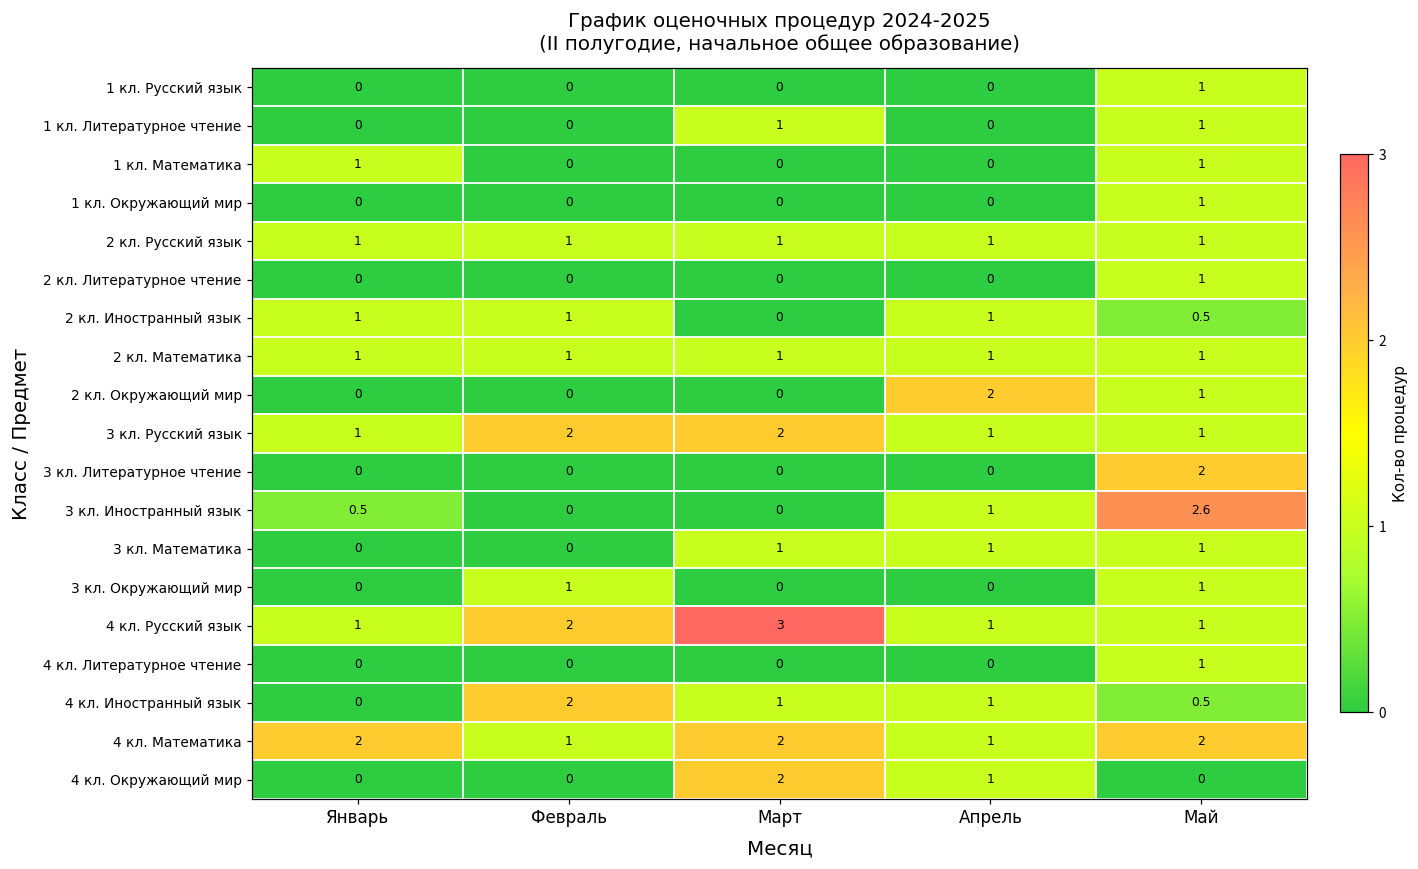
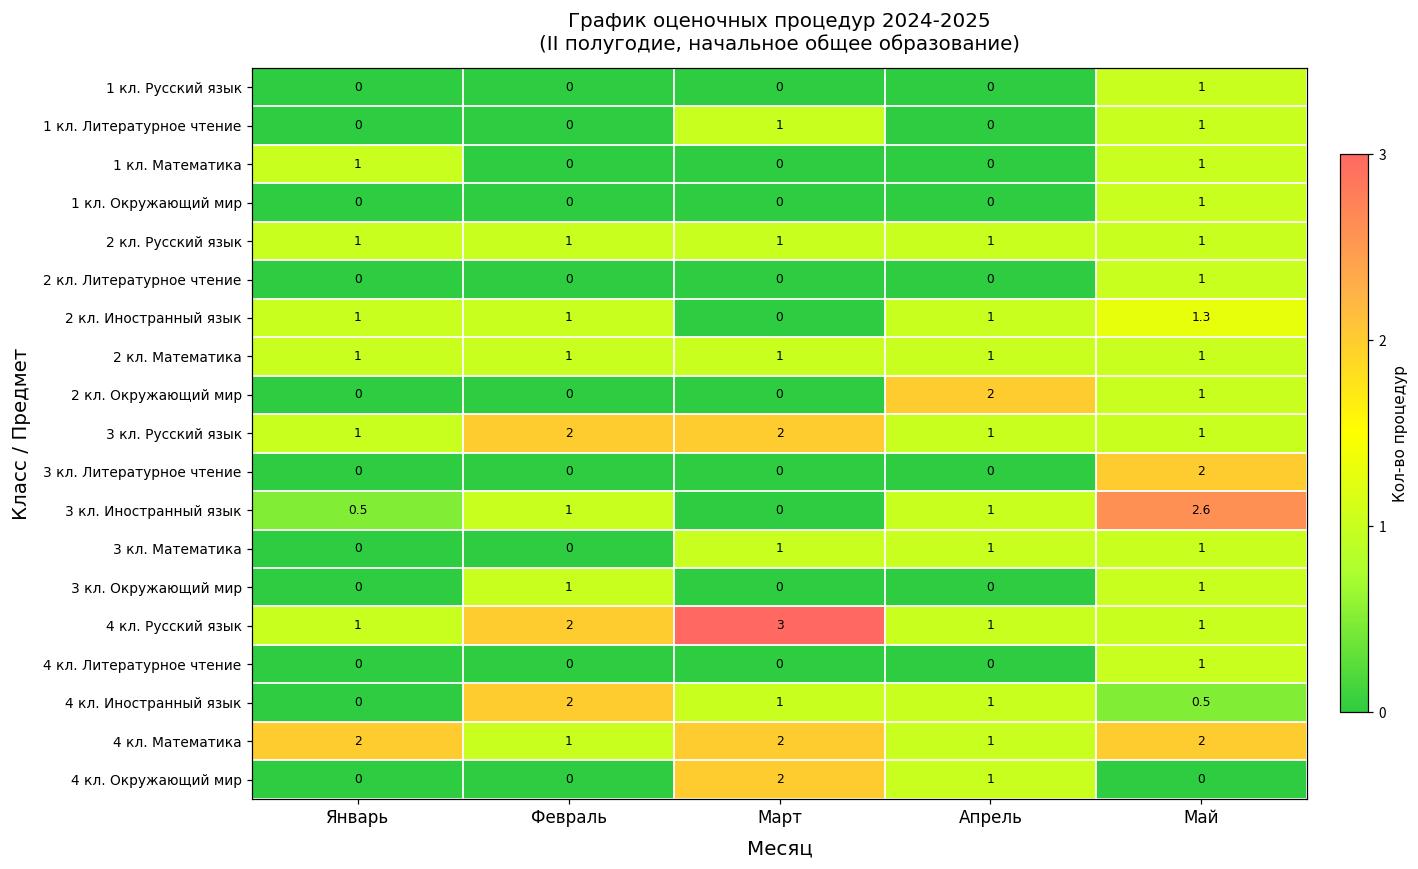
  {
    "1 кл. Русский язык": {
      "Январь": 0,
      "Февраль": 0,
      "Март": 0,
      "Апрель": 0,
      "Май": 1
    },
    "1 кл. Литературное чтение": {
      "Январь": 0,
      "Февраль": 0,
      "Март": 1,
      "Апрель": 0,
      "Май": 1
    },
    "1 кл. Математика": {
      "Январь": 1,
      "Февраль": 0,
      "Март": 0,
      "Апрель": 0,
      "Май": 1
    },
    "1 кл. Окружающий мир": {
      "Январь": 0,
      "Февраль": 0,
      "Март": 0,
      "Апрель": 0,
      "Май": 1
    },
    "2 кл. Русский язык": {
      "Январь": 1,
      "Февраль": 1,
      "Март": 1,
      "Апрель": 1,
      "Май": 1
    },
    "2 кл. Литературное чтение": {
      "Январь": 0,
      "Февраль": 0,
      "Март": 0,
      "Апрель": 0,
      "Май": 1
    },
    "2 кл. Иностранный язык": {
      "Январь": 1,
      "Февраль": 1,
      "Март": 0,
      "Апрель": 1,
-     "Май": 0.5
+     "Май": 1.3
    },
    "2 кл. Математика": {
      "Январь": 1,
      "Февраль": 1,
      "Март": 1,
      "Апрель": 1,
      "Май": 1
    },
    "2 кл. Окружающий мир": {
      "Январь": 0,
      "Февраль": 0,
      "Март": 0,
      "Апрель": 2,
      "Май": 1
    },
    "3 кл. Русский язык": {
      "Январь": 1,
      "Февраль": 2,
      "Март": 2,
      "Апрель": 1,
      "Май": 1
    },
    "3 кл. Литературное чтение": {
      "Январь": 0,
      "Февраль": 0,
      "Март": 0,
      "Апрель": 0,
      "Май": 2
    },
    "3 кл. Иностранный язык": {
      "Январь": 0.5,
-     "Февраль": 0,
+     "Февраль": 1,
      "Март": 0,
      "Апрель": 1,
      "Май": 2.6
    },
    "3 кл. Математика": {
      "Январь": 0,
      "Февраль": 0,
      "Март": 1,
      "Апрель": 1,
      "Май": 1
    },
    "3 кл. Окружающий мир": {
      "Январь": 0,
      "Февраль": 1,
      "Март": 0,
      "Апрель": 0,
      "Май": 1
    },
    "4 кл. Русский язык": {
      "Январь": 1,
      "Февраль": 2,
      "Март": 3,
      "Апрель": 1,
      "Май": 1
    },
    "4 кл. Литературное чтение": {
      "Январь": 0,
      "Февраль": 0,
      "Март": 0,
      "Апрель": 0,
      "Май": 1
    },
    "4 кл. Иностранный язык": {
      "Январь": 0,
      "Февраль": 2,
      "Март": 1,
      "Апрель": 1,
      "Май": 0.5
    },
    "4 кл. Математика": {
      "Январь": 2,
      "Февраль": 1,
      "Март": 2,
      "Апрель": 1,
      "Май": 2
    },
    "4 кл. Окружающий мир": {
      "Январь": 0,
      "Февраль": 0,
      "Март": 2,
      "Апрель": 1,
      "Май": 0
    }
  }
